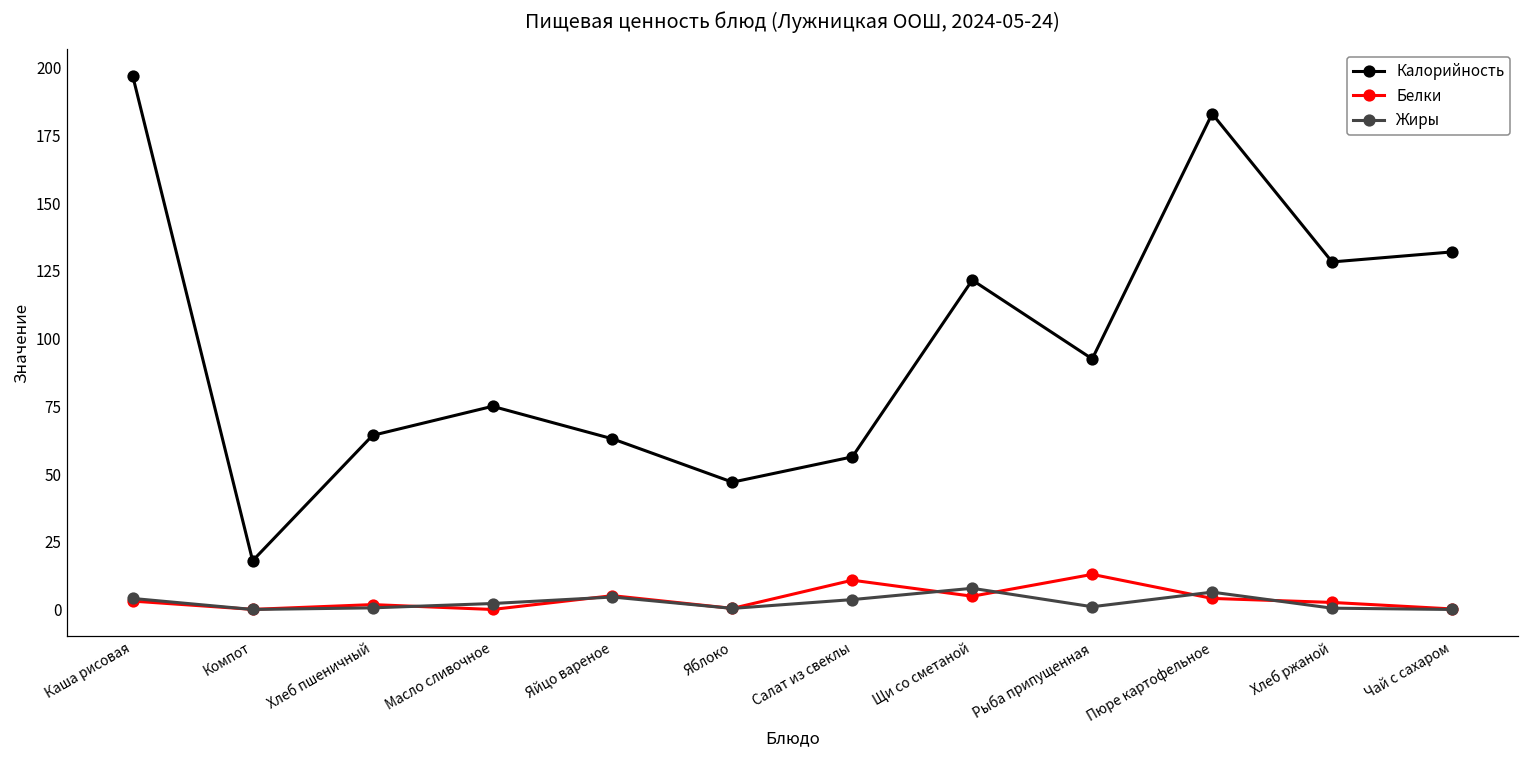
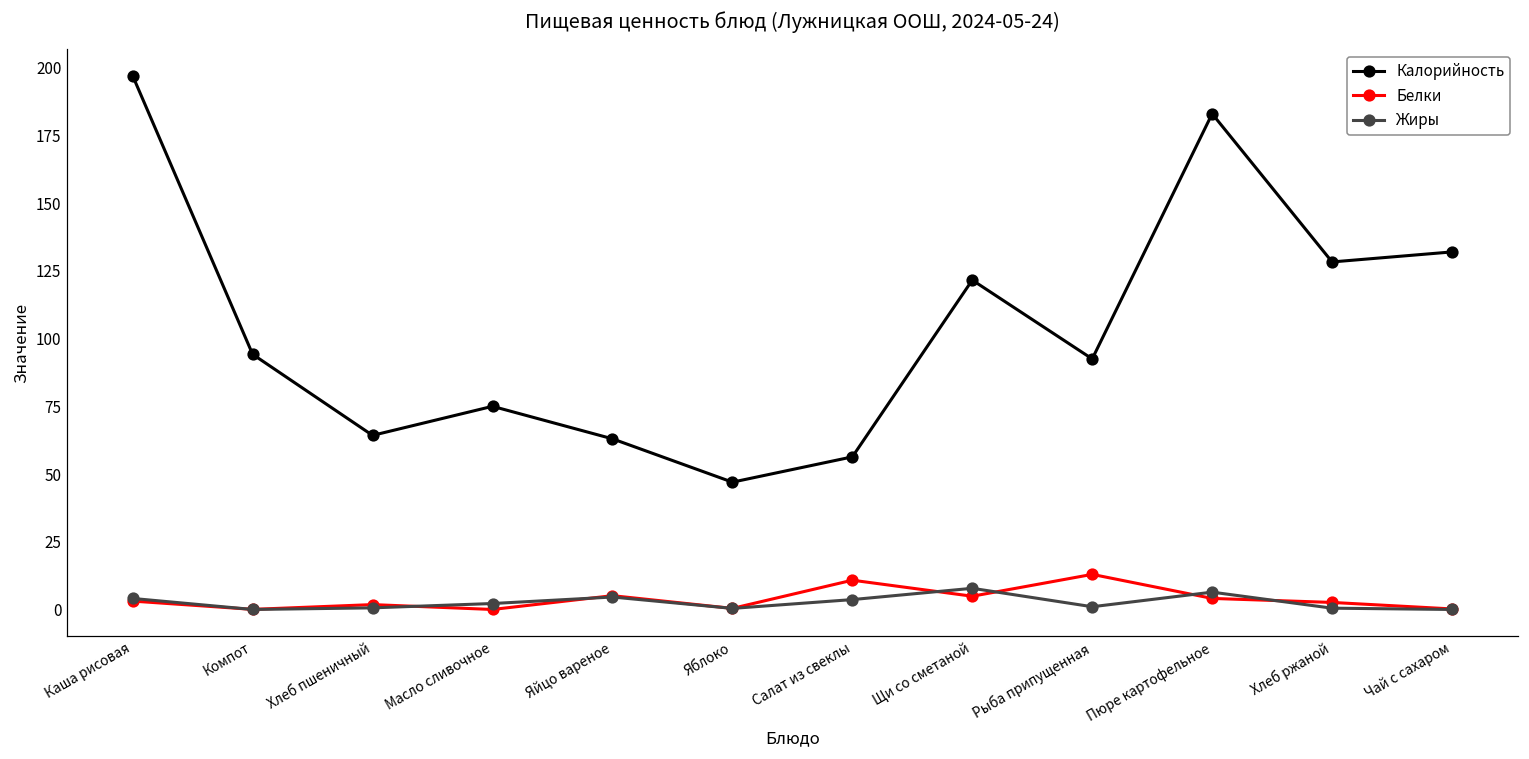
  {
    "Калорийность": {
      "Каша рисовая": 197,
-     "Компот": 18,
+     "Компот": 94,
      "Хлеб пшеничный": 64,
      "Масло сливочное": 75,
      "Яйцо вареное": 63,
      "Яблоко": 47,
      "Салат из свеклы": 56,
      "Щи со сметаной": 122,
      "Рыба припущенная": 93,
      "Пюре картофельное": 183,
      "Хлеб ржаной": 128,
      "Чай с сахаром": 132
    },
    "Белки": {
      "Хлеб пшеничный": 2,
      "Масло сливочное": 0,
      "Салат из свеклы": 11,
      "Щи со сметаной": 5,
      "Рыба припущенная": 13,
      "Пюре картофельное": 4,
      "Хлеб ржаной": 3
    },
    "Жиры": {
      "Хлеб пшеничный": 1,
      "Масло сливочное": 2,
      "Салат из свеклы": 4,
      "Щи со сметаной": 8,
      "Рыба припущенная": 1,
      "Пюре картофельное": 6,
      "Хлеб ржаной": 0
    }
  }
